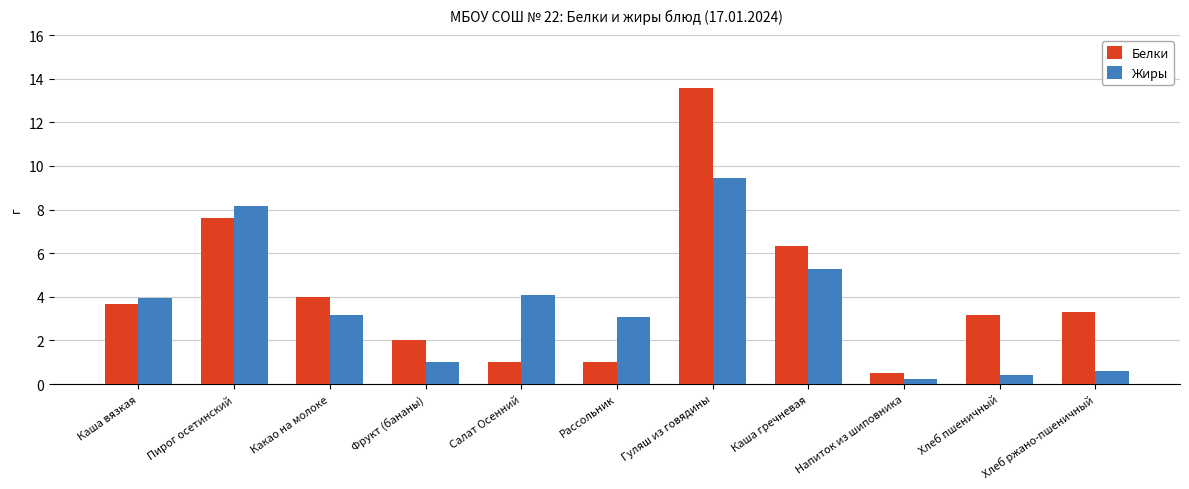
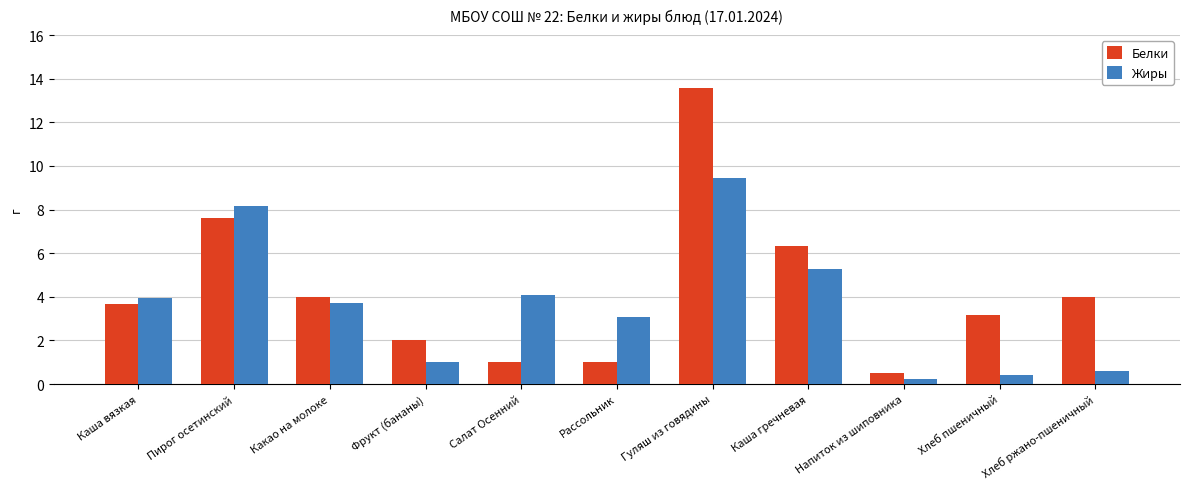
  {
    "Белки": {
      "Каша вязкая": 3.7,
      "Пирог осетинский": 7.6,
      "Какао на молоке": 4.0,
      "Фрукт (бананы)": 2.0,
      "Салат Осенний": 1.0,
      "Рассольник": 1.0,
      "Гуляш из говядины": 13.6,
      "Каша гречневая": 6.3,
      "Напиток из шиповника": 0.5,
      "Хлеб пшеничный": 3.2,
-     "Хлеб ржано-пшеничный": 3.3
+     "Хлеб ржано-пшеничный": 4.0
    },
    "Жиры": {
      "Каша вязкая": 3.9,
      "Пирог осетинский": 8.2,
-     "Какао на молоке": 3.2,
+     "Какао на молоке": 3.7,
      "Фрукт (бананы)": 1.0,
      "Салат Осенний": 4.1,
      "Рассольник": 3.1,
      "Гуляш из говядины": 9.4,
      "Каша гречневая": 5.3,
      "Напиток из шиповника": 0.2,
      "Хлеб пшеничный": 0.4,
      "Хлеб ржано-пшеничный": 0.6
    }
  }
